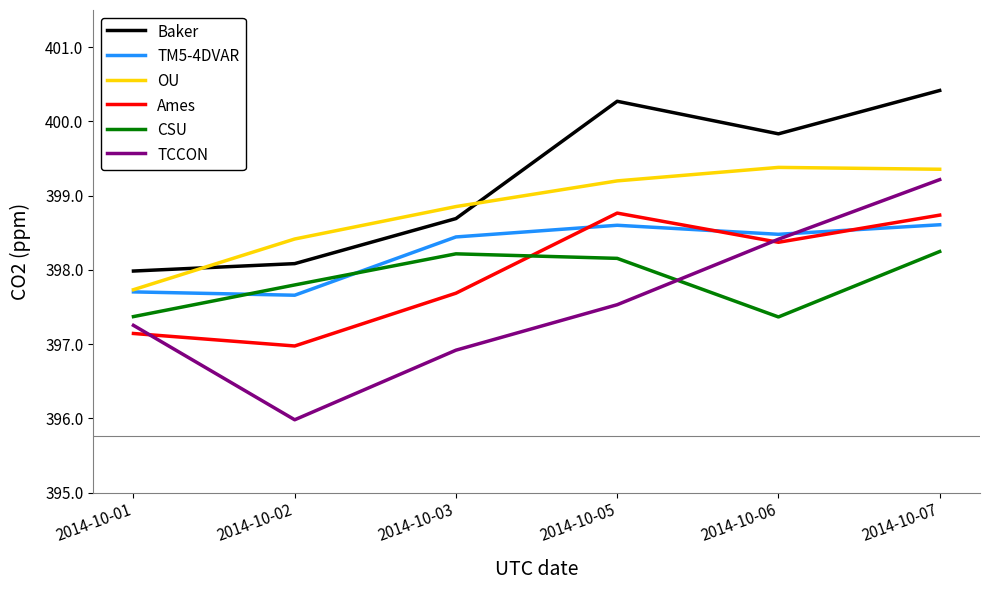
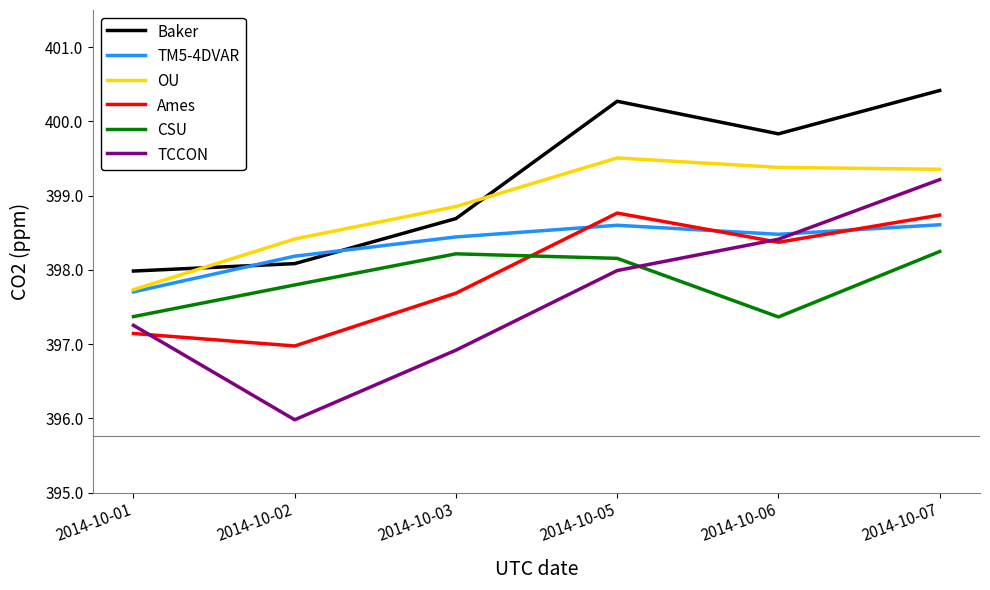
  {
    "Baker": {
      "2014-10-01": 398.0,
      "2014-10-02": 398.1,
      "2014-10-03": 398.7,
      "2014-10-05": 400.3,
      "2014-10-06": 399.8,
      "2014-10-07": 400.4
    },
    "TM5-4DVAR": {
-     "2014-10-02": 397.7,
+     "2014-10-02": 398.2,
      "2014-10-03": 398.4,
      "2014-10-05": 398.6,
      "2014-10-06": 398.5,
      "2014-10-07": 398.6
    },
    "OU": {
      "2014-10-02": 398.4,
      "2014-10-03": 398.9,
-     "2014-10-05": 399.2,
+     "2014-10-05": 399.5,
      "2014-10-06": 399.4,
      "2014-10-07": 399.4
    },
    "Ames": {
      "2014-10-01": 397.1,
      "2014-10-02": 397.0,
      "2014-10-03": 397.7,
      "2014-10-05": 398.8,
      "2014-10-06": 398.4,
      "2014-10-07": 398.7
    },
    "CSU": {
      "2014-10-01": 397.4,
      "2014-10-02": 397.8,
      "2014-10-03": 398.2,
      "2014-10-05": 398.2,
      "2014-10-06": 397.4,
      "2014-10-07": 398.2
    },
    "TCCON": {
      "2014-10-01": 397.3,
      "2014-10-02": 396.0,
      "2014-10-03": 396.9,
-     "2014-10-05": 397.5,
+     "2014-10-05": 398.0,
      "2014-10-06": 398.4,
      "2014-10-07": 399.2
    }
  }
